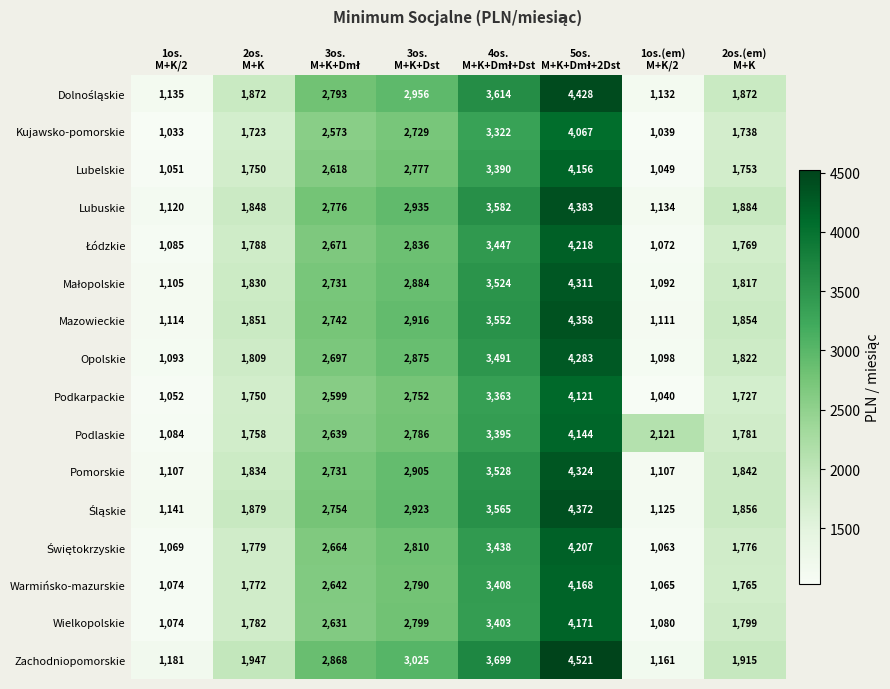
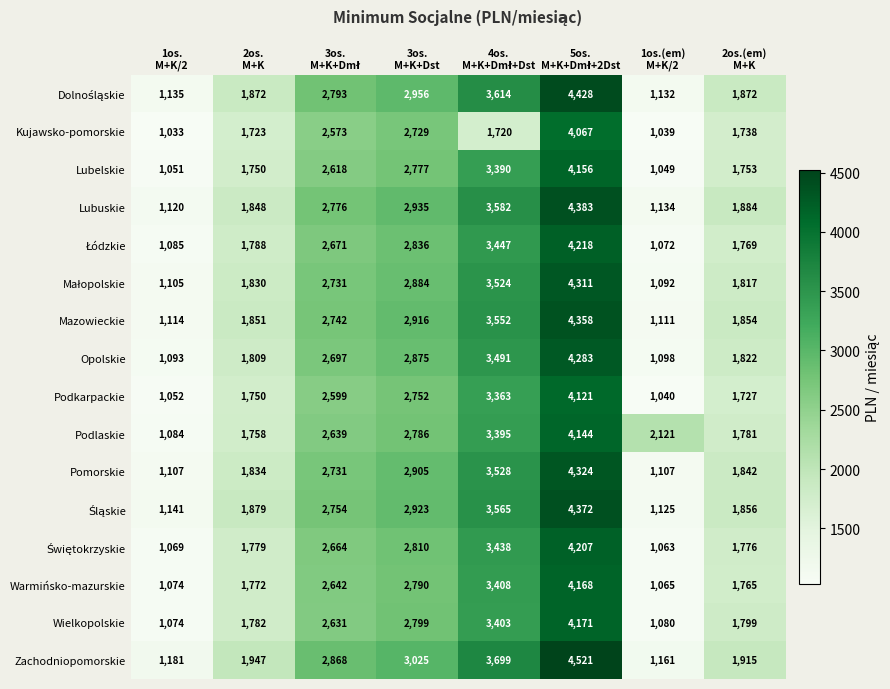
  {
    "Dolnośląskie": {
      "1os. M+K/2": "1,135",
      "2os. M+K": "1,872",
      "3os. M+K+Dmł": "2,793",
      "3os. M+K+Dst": "2,956",
      "4os. M+K+Dmł+Dst": "3,614",
      "5os. M+K+Dmł+2Dst": "4,428",
      "1os.(em) M+K/2": "1,132",
      "2os.(em) M+K": "1,872"
    },
    "Kujawsko-pomorskie": {
      "1os. M+K/2": "1,033",
      "2os. M+K": "1,723",
      "3os. M+K+Dmł": "2,573",
      "3os. M+K+Dst": "2,729",
-     "4os. M+K+Dmł+Dst": "3,322",
+     "4os. M+K+Dmł+Dst": "1,720",
      "5os. M+K+Dmł+2Dst": "4,067",
      "1os.(em) M+K/2": "1,039",
      "2os.(em) M+K": "1,738"
    },
    "Lubelskie": {
      "1os. M+K/2": "1,051",
      "2os. M+K": "1,750",
      "3os. M+K+Dmł": "2,618",
      "3os. M+K+Dst": "2,777",
      "4os. M+K+Dmł+Dst": "3,390",
      "5os. M+K+Dmł+2Dst": "4,156",
      "1os.(em) M+K/2": "1,049",
      "2os.(em) M+K": "1,753"
    },
    "Lubuskie": {
      "1os. M+K/2": "1,120",
      "2os. M+K": "1,848",
      "3os. M+K+Dmł": "2,776",
      "3os. M+K+Dst": "2,935",
      "4os. M+K+Dmł+Dst": "3,582",
      "5os. M+K+Dmł+2Dst": "4,383",
      "1os.(em) M+K/2": "1,134",
      "2os.(em) M+K": "1,884"
    },
    "Łódzkie": {
      "1os. M+K/2": "1,085",
      "2os. M+K": "1,788",
      "3os. M+K+Dmł": "2,671",
      "3os. M+K+Dst": "2,836",
      "4os. M+K+Dmł+Dst": "3,447",
      "5os. M+K+Dmł+2Dst": "4,218",
      "1os.(em) M+K/2": "1,072",
      "2os.(em) M+K": "1,769"
    },
    "Małopolskie": {
      "1os. M+K/2": "1,105",
      "2os. M+K": "1,830",
      "3os. M+K+Dmł": "2,731",
      "3os. M+K+Dst": "2,884",
      "4os. M+K+Dmł+Dst": "3,524",
      "5os. M+K+Dmł+2Dst": "4,311",
      "1os.(em) M+K/2": "1,092",
      "2os.(em) M+K": "1,817"
    },
    "Mazowieckie": {
      "1os. M+K/2": "1,114",
      "2os. M+K": "1,851",
      "3os. M+K+Dmł": "2,742",
      "3os. M+K+Dst": "2,916",
      "4os. M+K+Dmł+Dst": "3,552",
      "5os. M+K+Dmł+2Dst": "4,358",
      "1os.(em) M+K/2": "1,111",
      "2os.(em) M+K": "1,854"
    },
    "Opolskie": {
      "1os. M+K/2": "1,093",
      "2os. M+K": "1,809",
      "3os. M+K+Dmł": "2,697",
      "3os. M+K+Dst": "2,875",
      "4os. M+K+Dmł+Dst": "3,491",
      "5os. M+K+Dmł+2Dst": "4,283",
      "1os.(em) M+K/2": "1,098",
      "2os.(em) M+K": "1,822"
    },
    "Podkarpackie": {
      "1os. M+K/2": "1,052",
      "2os. M+K": "1,750",
      "3os. M+K+Dmł": "2,599",
      "3os. M+K+Dst": "2,752",
      "4os. M+K+Dmł+Dst": "3,363",
      "5os. M+K+Dmł+2Dst": "4,121",
      "1os.(em) M+K/2": "1,040",
      "2os.(em) M+K": "1,727"
    },
    "Podlaskie": {
      "1os. M+K/2": "1,084",
      "2os. M+K": "1,758",
      "3os. M+K+Dmł": "2,639",
      "3os. M+K+Dst": "2,786",
      "4os. M+K+Dmł+Dst": "3,395",
      "5os. M+K+Dmł+2Dst": "4,144",
      "1os.(em) M+K/2": "2,121",
      "2os.(em) M+K": "1,781"
    },
    "Pomorskie": {
      "1os. M+K/2": "1,107",
      "2os. M+K": "1,834",
      "3os. M+K+Dmł": "2,731",
      "3os. M+K+Dst": "2,905",
      "4os. M+K+Dmł+Dst": "3,528",
      "5os. M+K+Dmł+2Dst": "4,324",
      "1os.(em) M+K/2": "1,107",
      "2os.(em) M+K": "1,842"
    },
    "Śląskie": {
      "1os. M+K/2": "1,141",
      "2os. M+K": "1,879",
      "3os. M+K+Dmł": "2,754",
      "3os. M+K+Dst": "2,923",
      "4os. M+K+Dmł+Dst": "3,565",
      "5os. M+K+Dmł+2Dst": "4,372",
      "1os.(em) M+K/2": "1,125",
      "2os.(em) M+K": "1,856"
    },
    "Świętokrzyskie": {
      "1os. M+K/2": "1,069",
      "2os. M+K": "1,779",
      "3os. M+K+Dmł": "2,664",
      "3os. M+K+Dst": "2,810",
      "4os. M+K+Dmł+Dst": "3,438",
      "5os. M+K+Dmł+2Dst": "4,207",
      "1os.(em) M+K/2": "1,063",
      "2os.(em) M+K": "1,776"
    },
    "Warmińsko-mazurskie": {
      "1os. M+K/2": "1,074",
      "2os. M+K": "1,772",
      "3os. M+K+Dmł": "2,642",
      "3os. M+K+Dst": "2,790",
      "4os. M+K+Dmł+Dst": "3,408",
      "5os. M+K+Dmł+2Dst": "4,168",
      "1os.(em) M+K/2": "1,065",
      "2os.(em) M+K": "1,765"
    },
    "Wielkopolskie": {
      "1os. M+K/2": "1,074",
      "2os. M+K": "1,782",
      "3os. M+K+Dmł": "2,631",
      "3os. M+K+Dst": "2,799",
      "4os. M+K+Dmł+Dst": "3,403",
      "5os. M+K+Dmł+2Dst": "4,171",
      "1os.(em) M+K/2": "1,080",
      "2os.(em) M+K": "1,799"
    },
    "Zachodniopomorskie": {
      "1os. M+K/2": "1,181",
      "2os. M+K": "1,947",
      "3os. M+K+Dmł": "2,868",
      "3os. M+K+Dst": "3,025",
      "4os. M+K+Dmł+Dst": "3,699",
      "5os. M+K+Dmł+2Dst": "4,521",
      "1os.(em) M+K/2": "1,161",
      "2os.(em) M+K": "1,915"
    }
  }
